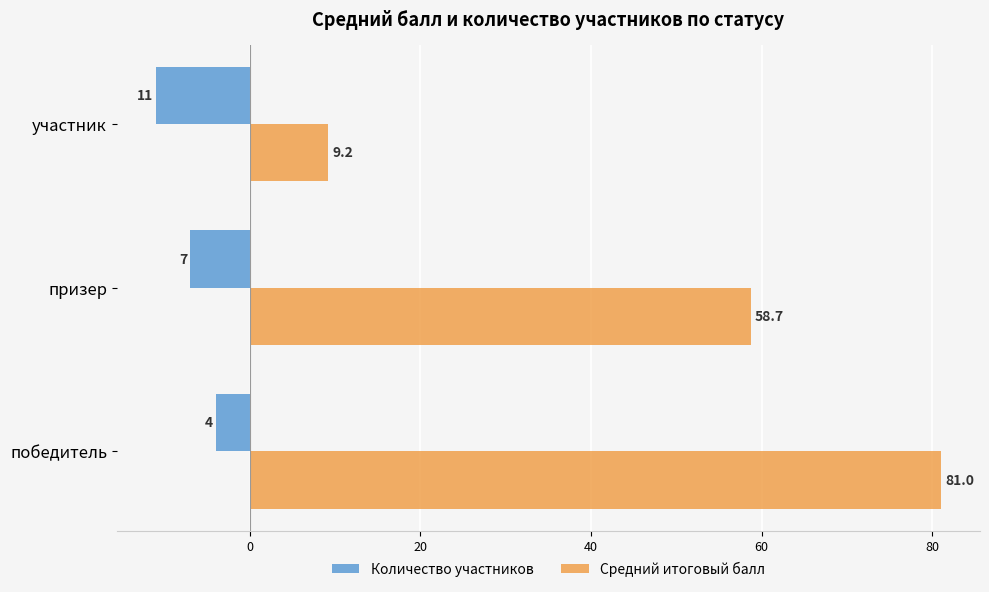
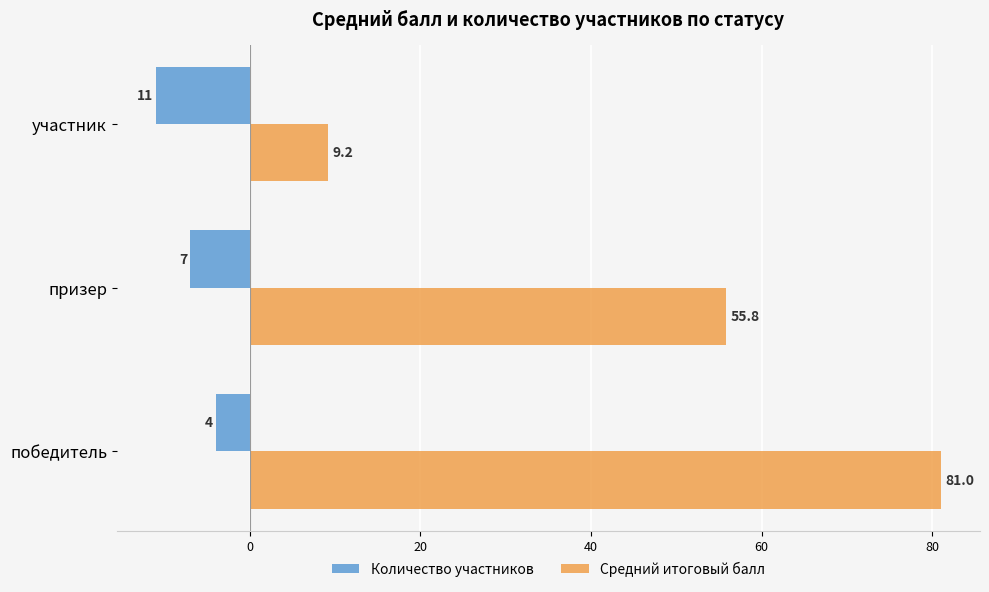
  {
    "Средний итоговый балл": {
      "участник": 9.2,
-     "призер": 58.7,
+     "призер": 55.8,
      "победитель": 81.0
    }
  }
